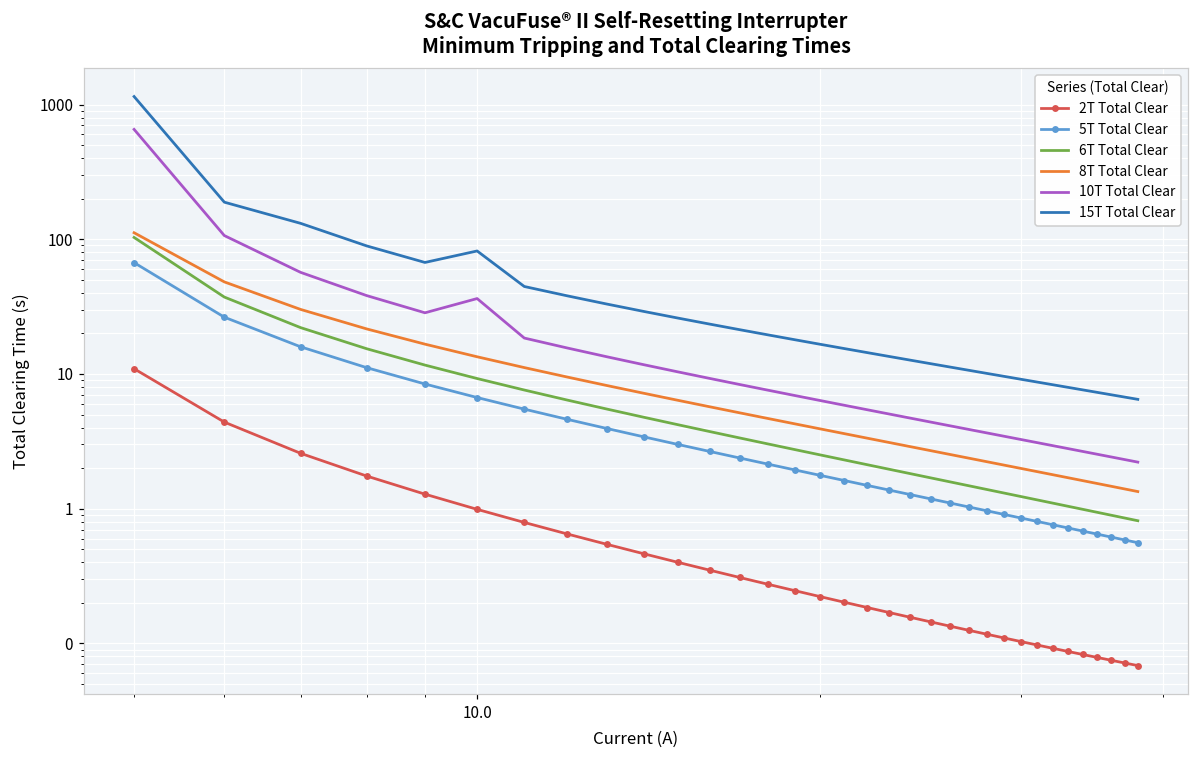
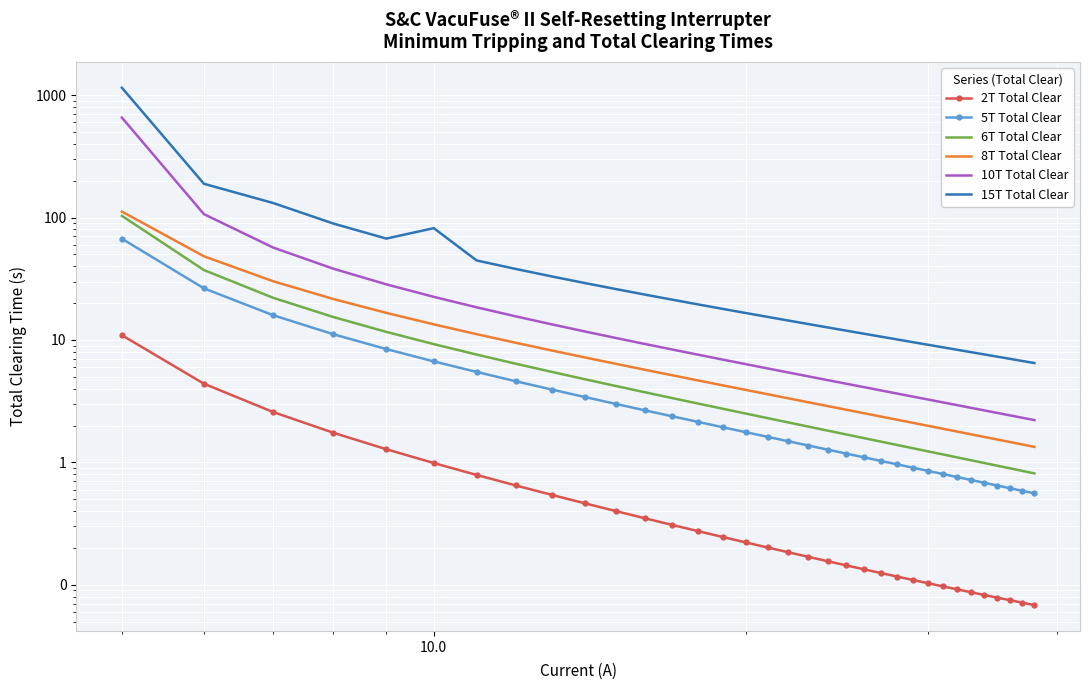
  {
    "5T Total Clear": {
      "10.0": 7
    },
    "6T Total Clear": {
      "10.0": 9
    },
    "10T Total Clear": {
-     "10.0": 36
+     "10.0": 22
    },
    "15T Total Clear": {
      "10.0": 80
    }
  }
